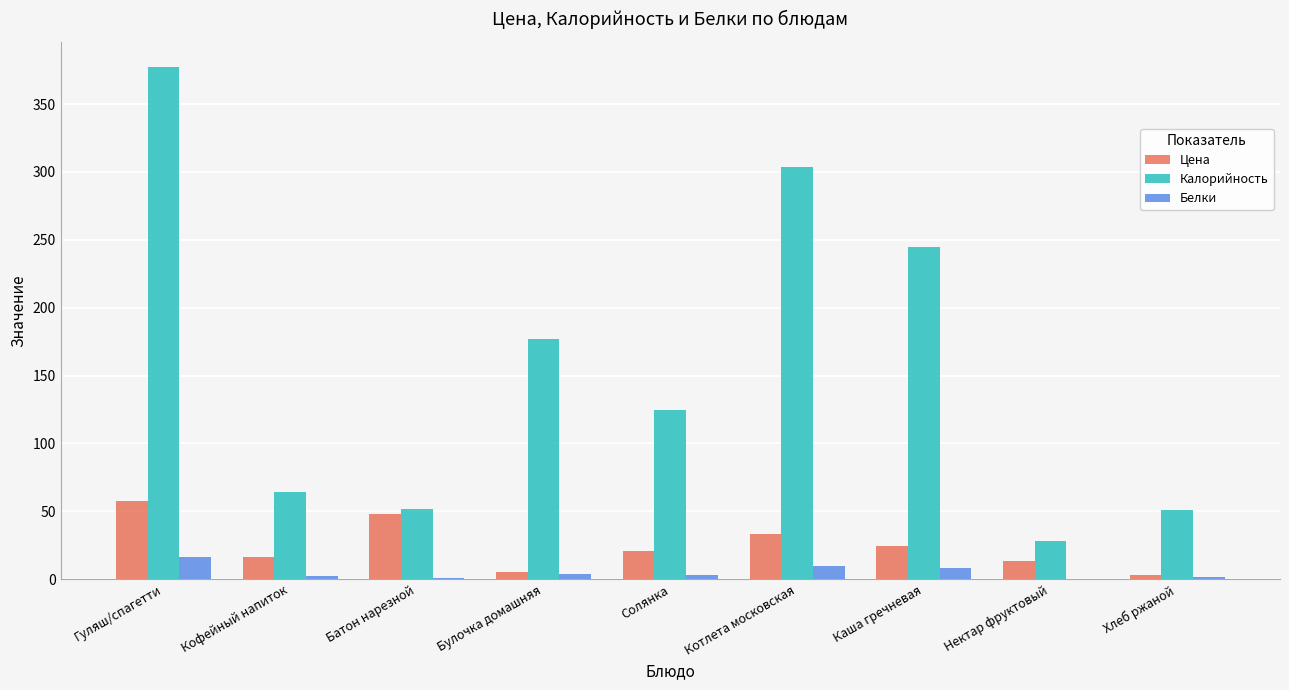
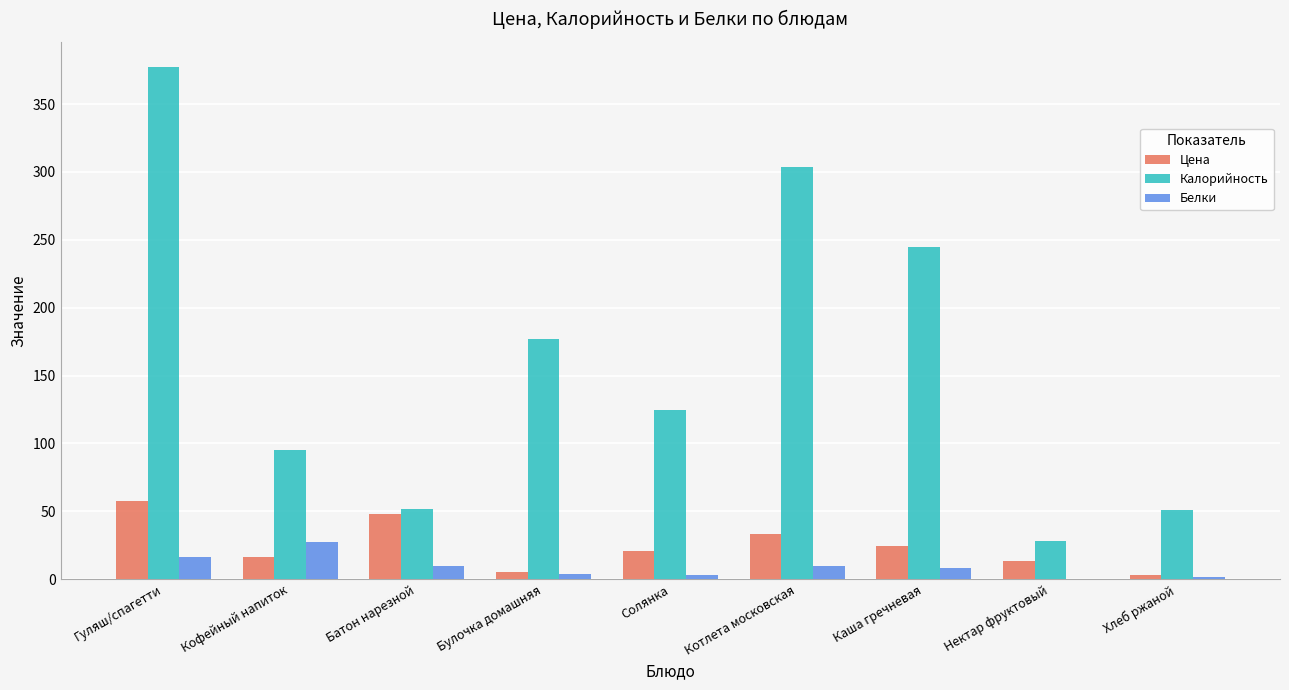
  {
    "Цена": {
      "Гуляш/спагетти": 57,
      "Кофейный напиток": 17,
      "Батон нарезной": 48,
      "Булочка домашняя": 6,
      "Солянка": 21,
      "Котлета московская": 33,
      "Каша гречневая": 25,
      "Нектар фруктовый": 13,
      "Хлеб ржаной": 3
    },
    "Калорийность": {
      "Гуляш/спагетти": 377,
-     "Кофейный напиток": 64,
+     "Кофейный напиток": 95,
      "Батон нарезной": 52,
      "Булочка домашняя": 177,
      "Солянка": 124,
      "Котлета московская": 304,
      "Каша гречневая": 245,
      "Нектар фруктовый": 28,
      "Хлеб ржаной": 51
    },
    "Белки": {
      "Гуляш/спагетти": 16,
-     "Кофейный напиток": 2,
-     "Батон нарезной": 1,
+     "Кофейный напиток": 27,
+     "Батон нарезной": 10,
      "Булочка домашняя": 4,
      "Солянка": 3,
      "Котлета московская": 10,
      "Каша гречневая": 8,
      "Нектар фруктовый": 0
    }
  }
